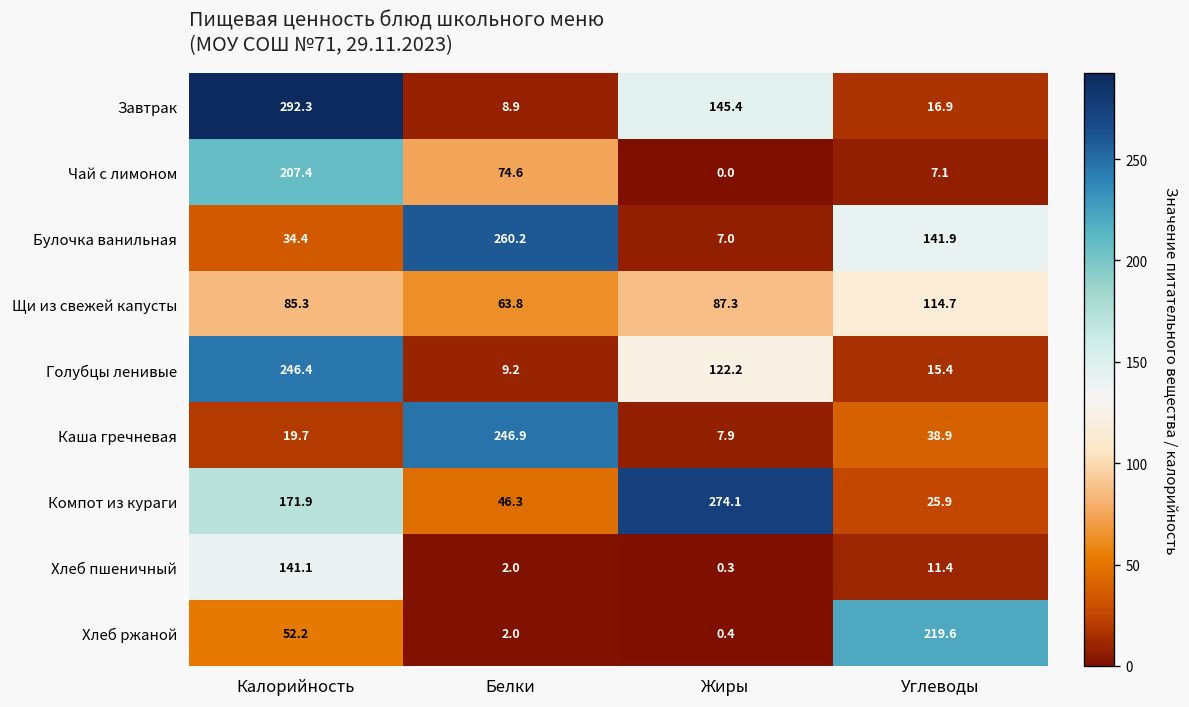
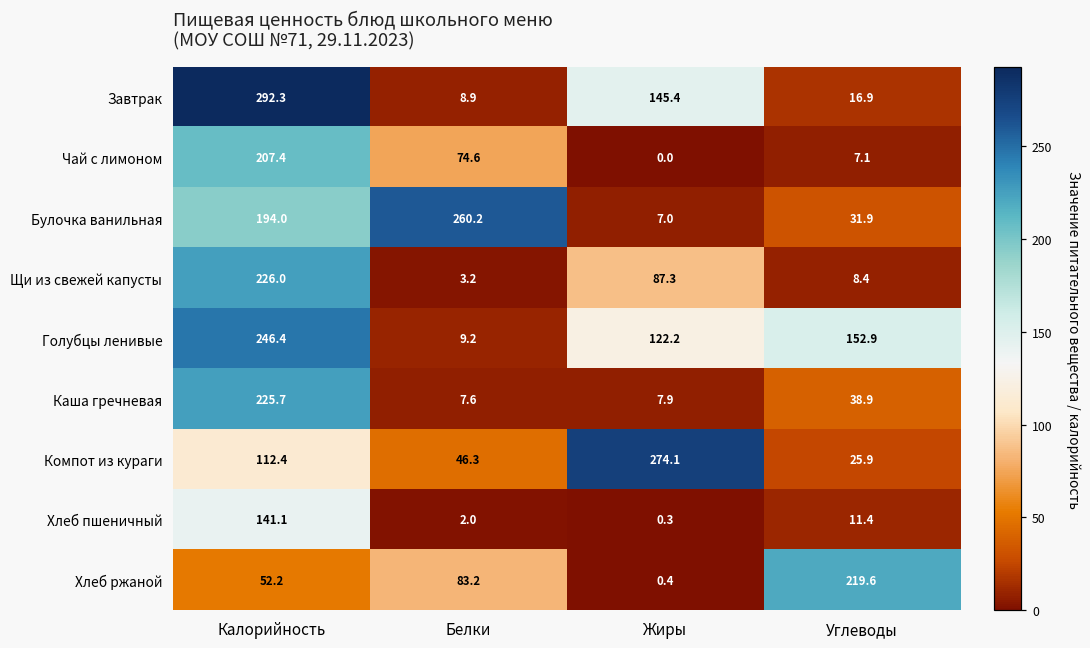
  {
    "Завтрак": {
      "Калорийность": 292.3,
      "Белки": 8.9,
      "Жиры": 145.4,
      "Углеводы": 16.9
    },
    "Чай с лимоном": {
      "Калорийность": 207.4,
      "Белки": 74.6,
      "Жиры": 0.0,
      "Углеводы": 7.1
    },
    "Булочка ванильная": {
-     "Калорийность": 34.4,
+     "Калорийность": 194.0,
      "Белки": 260.2,
      "Жиры": 7.0,
-     "Углеводы": 141.9
+     "Углеводы": 31.9
    },
    "Щи из свежей капусты": {
-     "Калорийность": 85.3,
-     "Белки": 63.8,
+     "Калорийность": 226.0,
+     "Белки": 3.2,
      "Жиры": 87.3,
-     "Углеводы": 114.7
+     "Углеводы": 8.4
    },
    "Голубцы ленивые": {
      "Калорийность": 246.4,
      "Белки": 9.2,
      "Жиры": 122.2,
-     "Углеводы": 15.4
+     "Углеводы": 152.9
    },
    "Каша гречневая": {
-     "Калорийность": 19.7,
-     "Белки": 246.9,
+     "Калорийность": 225.7,
+     "Белки": 7.6,
      "Жиры": 7.9,
      "Углеводы": 38.9
    },
    "Компот из кураги": {
-     "Калорийность": 171.9,
+     "Калорийность": 112.4,
      "Белки": 46.3,
      "Жиры": 274.1,
      "Углеводы": 25.9
    },
    "Хлеб пшеничный": {
      "Калорийность": 141.1,
      "Белки": 2.0,
      "Жиры": 0.3,
      "Углеводы": 11.4
    },
    "Хлеб ржаной": {
      "Калорийность": 52.2,
-     "Белки": 2.0,
+     "Белки": 83.2,
      "Жиры": 0.4,
      "Углеводы": 219.6
    }
  }
